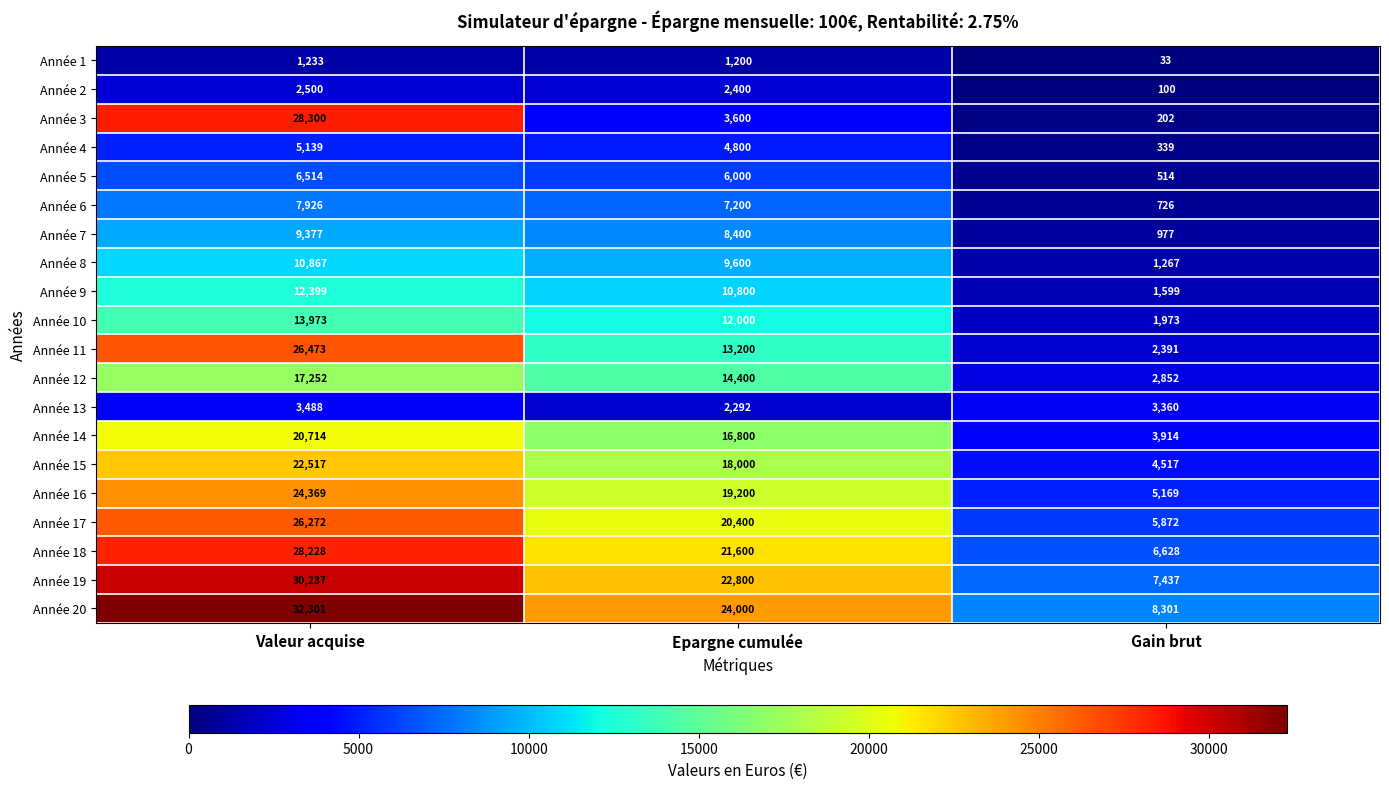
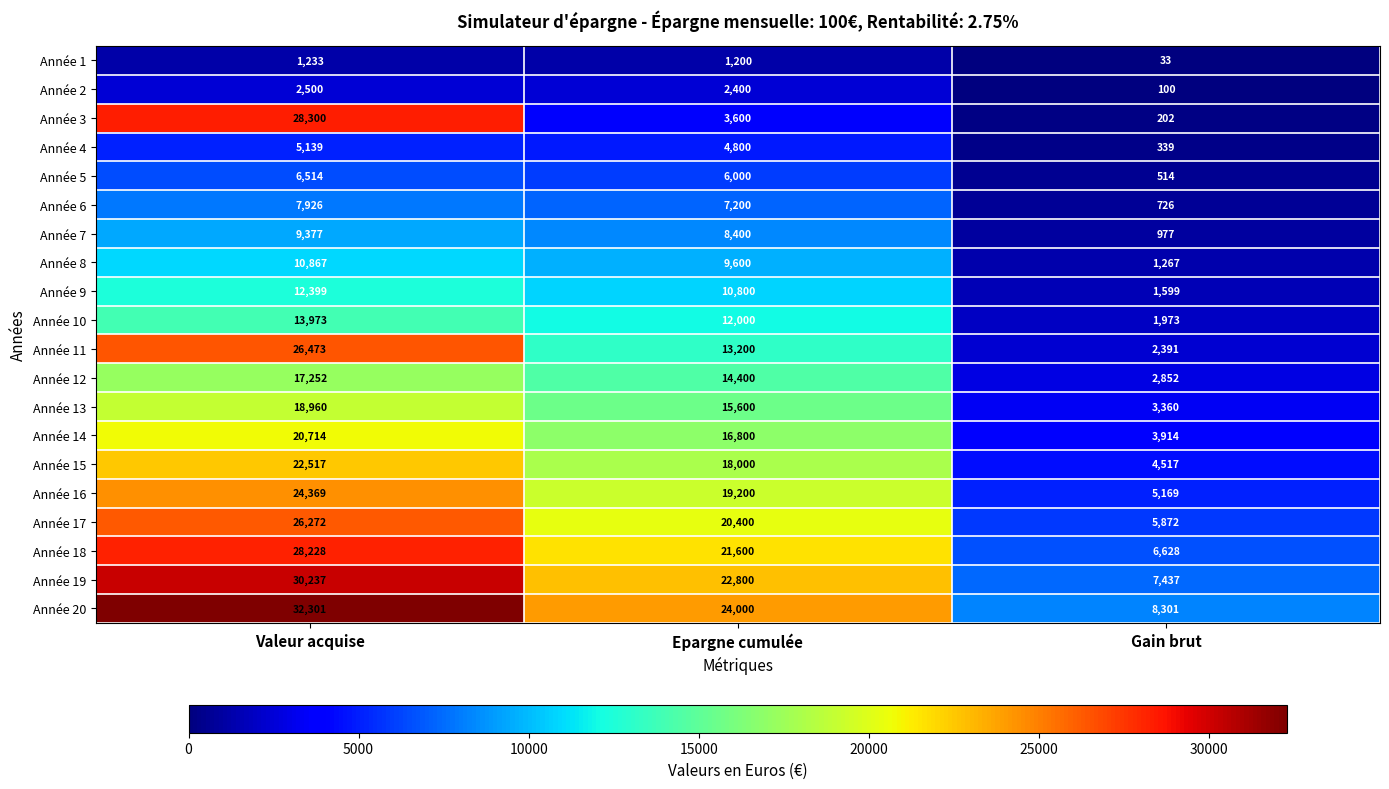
  {
    "Année 1": {
      "Valeur acquise": "1,233",
      "Epargne cumulée": "1,200",
      "Gain brut": "33"
    },
    "Année 2": {
      "Valeur acquise": "2,500",
      "Epargne cumulée": "2,400",
      "Gain brut": "100"
    },
    "Année 3": {
      "Valeur acquise": "28,300",
      "Epargne cumulée": "3,600",
      "Gain brut": "202"
    },
    "Année 4": {
      "Valeur acquise": "5,139",
      "Epargne cumulée": "4,800",
      "Gain brut": "339"
    },
    "Année 5": {
      "Valeur acquise": "6,514",
      "Epargne cumulée": "6,000",
      "Gain brut": "514"
    },
    "Année 6": {
      "Valeur acquise": "7,926",
      "Epargne cumulée": "7,200",
      "Gain brut": "726"
    },
    "Année 7": {
      "Valeur acquise": "9,377",
      "Epargne cumulée": "8,400",
      "Gain brut": "977"
    },
    "Année 8": {
      "Valeur acquise": "10,867",
      "Epargne cumulée": "9,600",
      "Gain brut": "1,267"
    },
    "Année 9": {
      "Valeur acquise": "12,399",
      "Epargne cumulée": "10,800",
      "Gain brut": "1,599"
    },
    "Année 10": {
      "Valeur acquise": "13,973",
      "Epargne cumulée": "12,000",
      "Gain brut": "1,973"
    },
    "Année 11": {
      "Valeur acquise": "26,473",
      "Epargne cumulée": "13,200",
      "Gain brut": "2,391"
    },
    "Année 12": {
      "Valeur acquise": "17,252",
      "Epargne cumulée": "14,400",
      "Gain brut": "2,852"
    },
    "Année 13": {
-     "Valeur acquise": "3,488",
-     "Epargne cumulée": "2,292",
+     "Valeur acquise": "18,960",
+     "Epargne cumulée": "15,600",
      "Gain brut": "3,360"
    },
    "Année 14": {
      "Valeur acquise": "20,714",
      "Epargne cumulée": "16,800",
      "Gain brut": "3,914"
    },
    "Année 15": {
      "Valeur acquise": "22,517",
      "Epargne cumulée": "18,000",
      "Gain brut": "4,517"
    },
    "Année 16": {
      "Valeur acquise": "24,369",
      "Epargne cumulée": "19,200",
      "Gain brut": "5,169"
    },
    "Année 17": {
      "Valeur acquise": "26,272",
      "Epargne cumulée": "20,400",
      "Gain brut": "5,872"
    },
    "Année 18": {
      "Valeur acquise": "28,228",
      "Epargne cumulée": "21,600",
      "Gain brut": "6,628"
    },
    "Année 19": {
      "Valeur acquise": "30,237",
      "Epargne cumulée": "22,800",
      "Gain brut": "7,437"
    },
    "Année 20": {
      "Valeur acquise": "32,301",
      "Epargne cumulée": "24,000",
      "Gain brut": "8,301"
    }
  }
